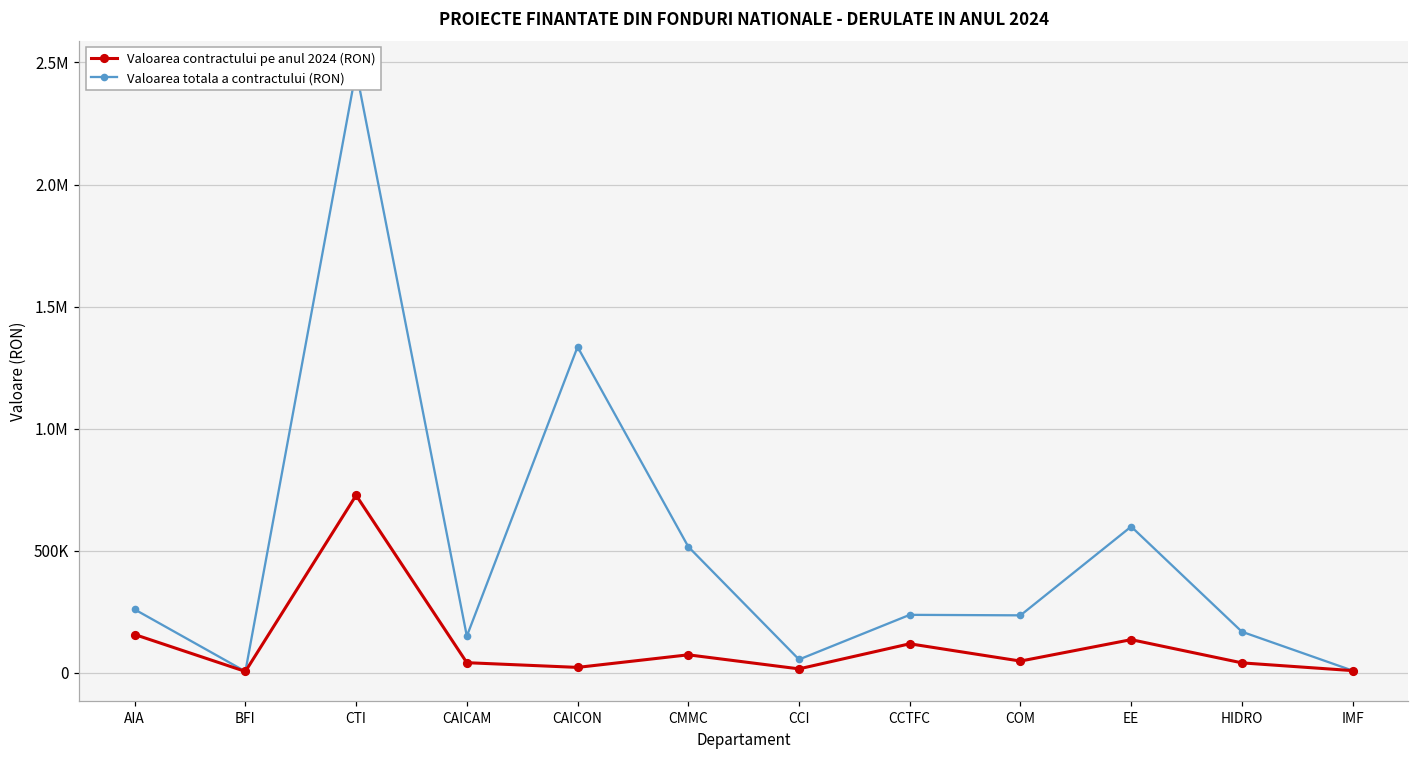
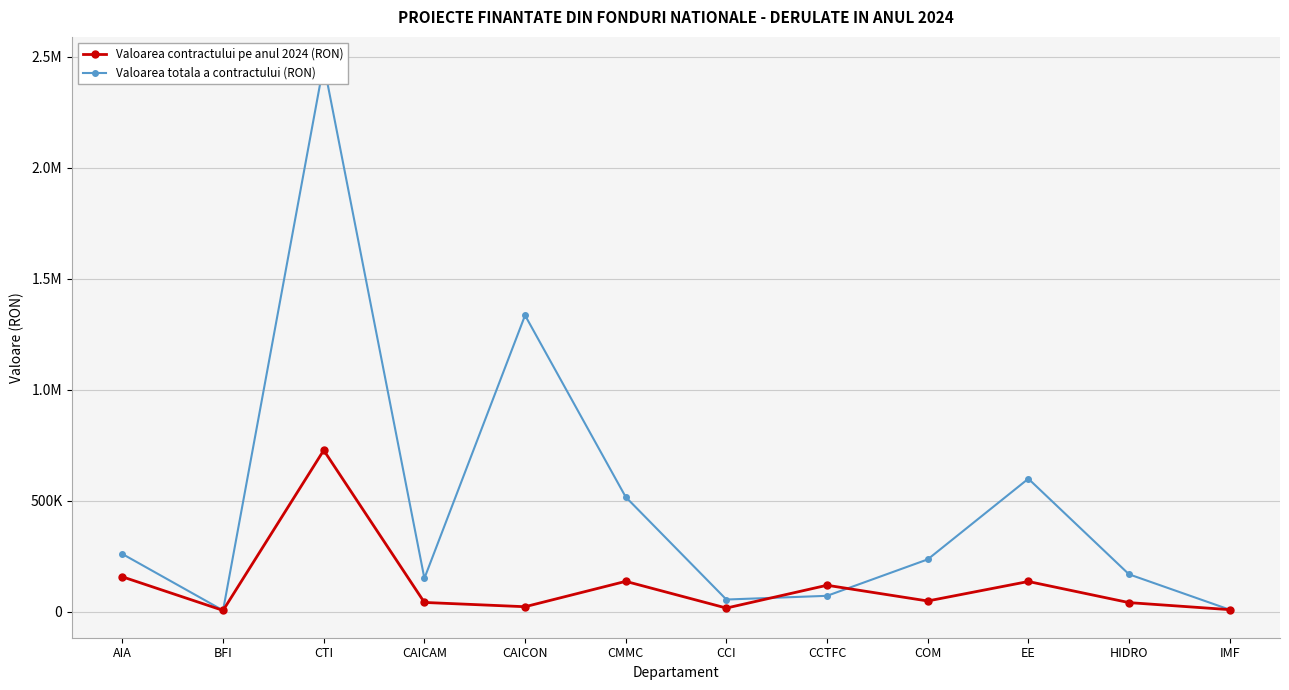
  {
    "Valoarea contractului pe anul 2024 (RON)": {
      "AIA": 160000,
      "CTI": 730000,
      "CAICAM": 40000,
      "CAICON": 20000,
-     "CMMC": 70000,
+     "CMMC": 140000,
      "CCI": 20000,
      "CCTFC": 120000,
      "COM": 50000,
      "EE": 140000,
      "HIDRO": 40000
    },
    "Valoarea totala a contractului (RON)": {
      "AIA": 260000,
      "CAICAM": 150000,
      "CAICON": 1330000,
      "CMMC": 520000,
      "CCI": 50000,
-     "CCTFC": 240000,
+     "CCTFC": 70000,
      "COM": 240000,
      "EE": 600000,
      "HIDRO": 170000
    }
  }
